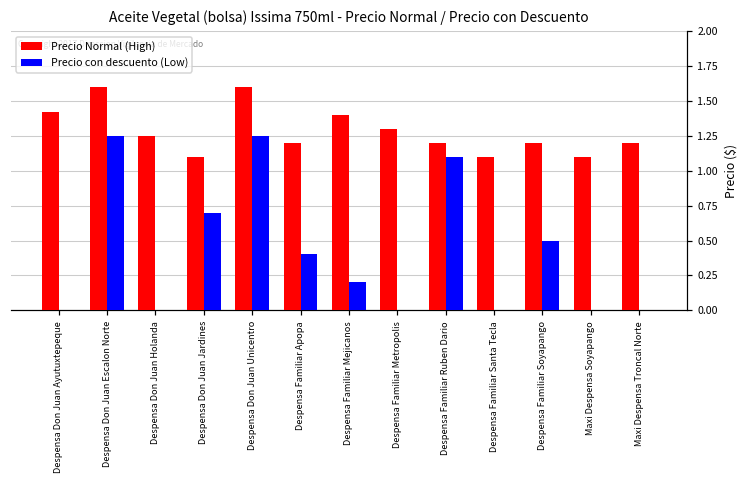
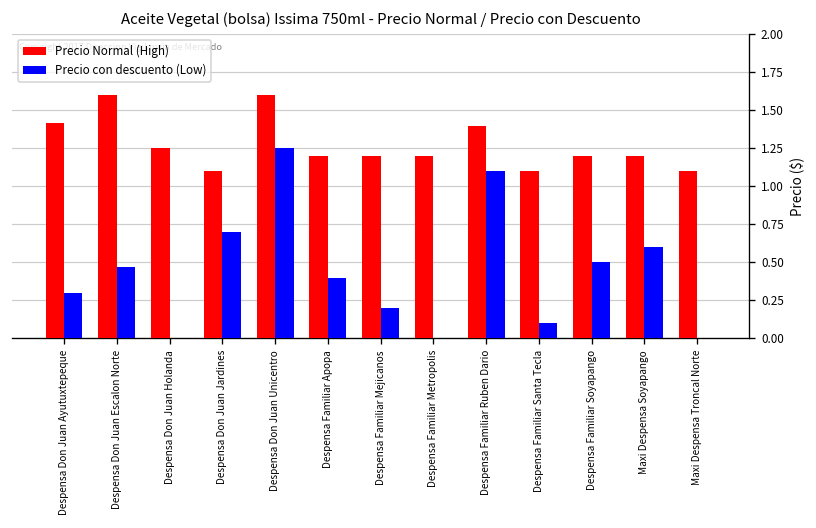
  {
    "Precio Normal (High)": {
      "Despensa Don Juan Ayutuxtepeque": 1.42,
      "Despensa Don Juan Escalon Norte": 1.6,
      "Despensa Don Juan Holanda": 1.25,
      "Despensa Don Juan Jardines": 1.1,
      "Despensa Don Juan Unicentro": 1.6,
      "Despensa Familiar Apopa": 1.2,
-     "Despensa Familiar Mejicanos": 1.4,
-     "Despensa Familiar Metropolis": 1.3,
-     "Despensa Familiar Ruben Dario": 1.2,
+     "Despensa Familiar Mejicanos": 1.2,
+     "Despensa Familiar Metropolis": 1.2,
+     "Despensa Familiar Ruben Dario": 1.4,
      "Despensa Familiar Santa Tecla": 1.1,
      "Despensa Familiar Soyapango": 1.2,
-     "Maxi Despensa Soyapango": 1.1,
-     "Maxi Despensa Troncal Norte": 1.2
+     "Maxi Despensa Soyapango": 1.2,
+     "Maxi Despensa Troncal Norte": 1.1
    },
    "Precio con descuento (Low)": {
-     "Despensa Don Juan Ayutuxtepeque": 0.0,
-     "Despensa Don Juan Escalon Norte": 1.25,
+     "Despensa Don Juan Ayutuxtepeque": 0.3,
+     "Despensa Don Juan Escalon Norte": 0.47,
      "Despensa Don Juan Holanda": 0.00,
      "Despensa Don Juan Jardines": 0.70,
      "Despensa Don Juan Unicentro": 1.25,
      "Despensa Familiar Apopa": 0.40,
      "Despensa Familiar Mejicanos": 0.20,
      "Despensa Familiar Metropolis": 0.00,
      "Despensa Familiar Ruben Dario": 1.10,
-     "Despensa Familiar Santa Tecla": 0.0,
+     "Despensa Familiar Santa Tecla": 0.1,
      "Despensa Familiar Soyapango": 0.50,
-     "Maxi Despensa Soyapango": 0.0,
+     "Maxi Despensa Soyapango": 0.6,
      "Maxi Despensa Troncal Norte": 0.00
    }
  }
